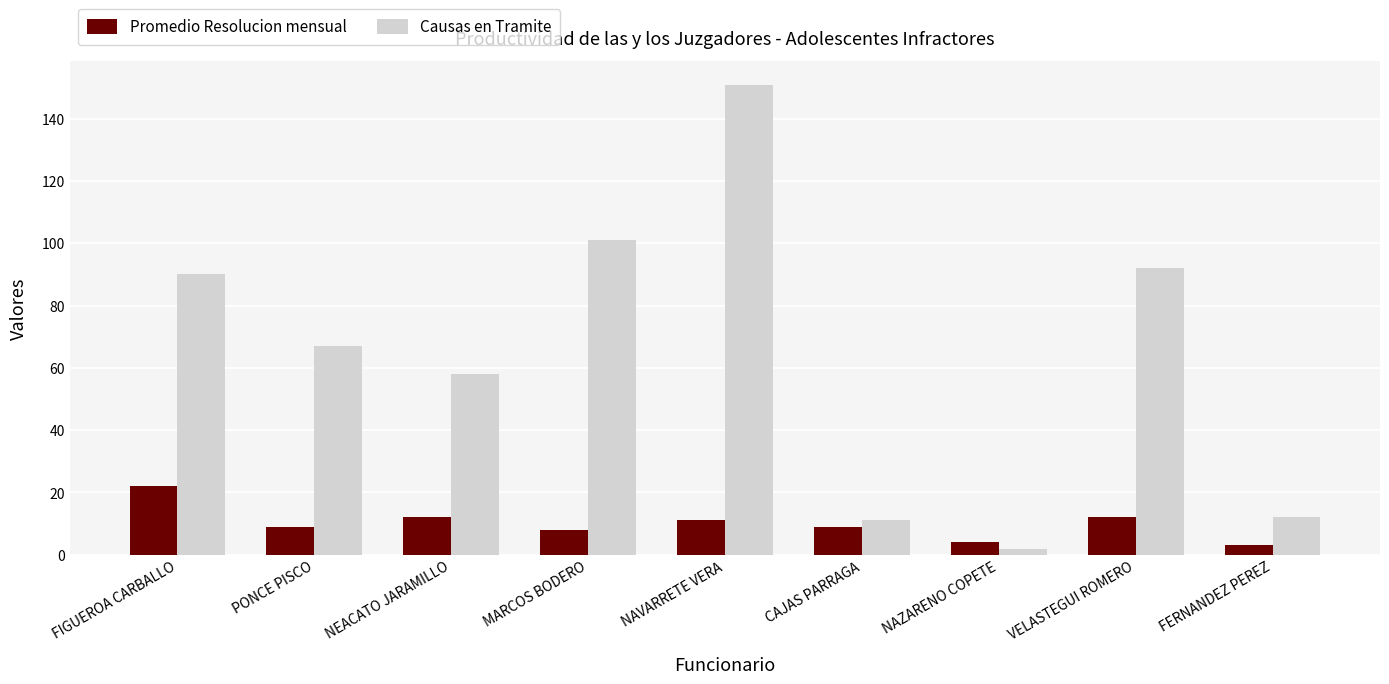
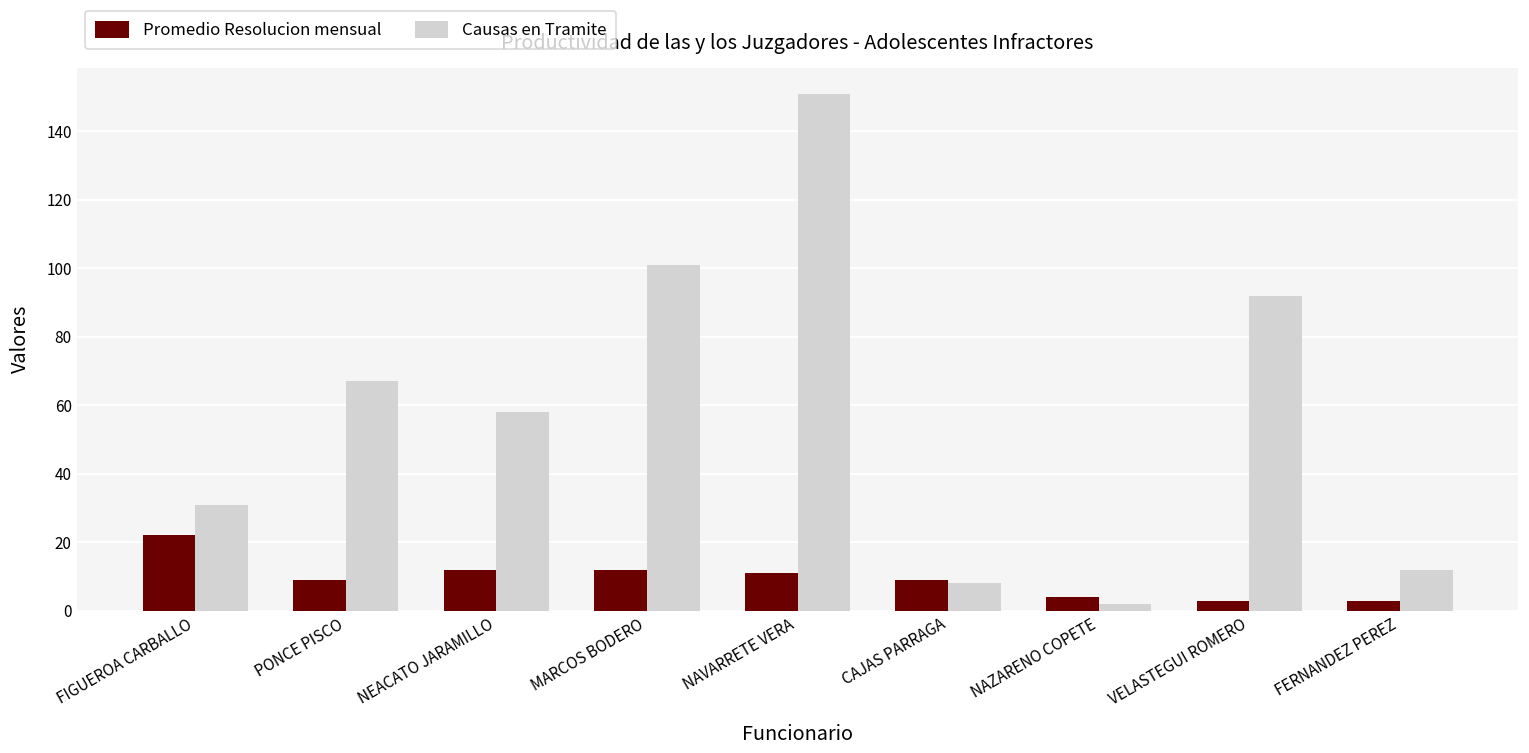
  {
    "Promedio Resolucion mensual": {
      "FIGUEROA CARBALLO": 22,
      "PONCE PISCO": 9,
      "NEACATO JARAMILLO": 12,
-     "MARCOS BODERO": 8,
+     "MARCOS BODERO": 12,
      "NAVARRETE VERA": 11,
      "CAJAS PARRAGA": 9,
      "NAZARENO COPETE": 4,
-     "VELASTEGUI ROMERO": 12,
+     "VELASTEGUI ROMERO": 3,
      "FERNANDEZ PEREZ": 3
    },
    "Causas en Tramite": {
-     "FIGUEROA CARBALLO": 90,
+     "FIGUEROA CARBALLO": 31,
      "PONCE PISCO": 67,
      "NEACATO JARAMILLO": 58,
      "MARCOS BODERO": 101,
      "NAVARRETE VERA": 151,
-     "CAJAS PARRAGA": 11,
+     "CAJAS PARRAGA": 8,
      "NAZARENO COPETE": 2,
      "VELASTEGUI ROMERO": 92,
      "FERNANDEZ PEREZ": 12
    }
  }
